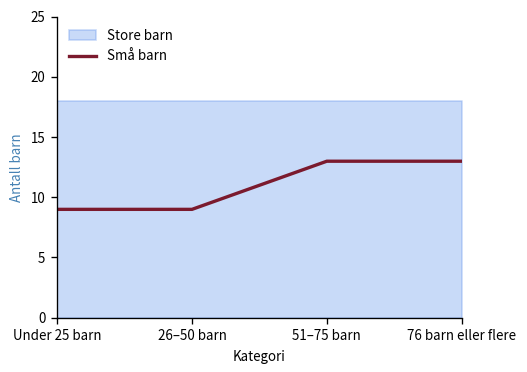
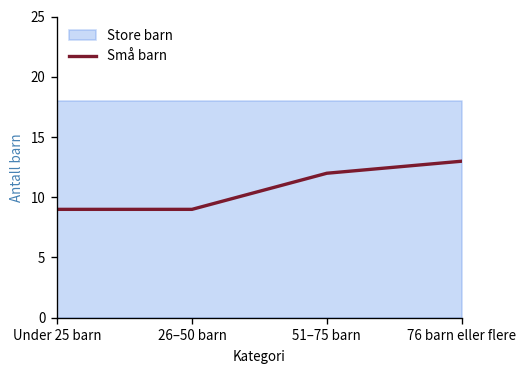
  {
    "Små barn": {
      "Under 25 barn": 9,
      "26–50 barn": 9,
-     "51–75 barn": 13,
+     "51–75 barn": 12,
      "76 barn eller flere": 13
    },
    "Store barn": {
      "Under 25 barn": 18,
      "26–50 barn": 18,
      "51–75 barn": 18,
      "76 barn eller flere": 18
    }
  }
